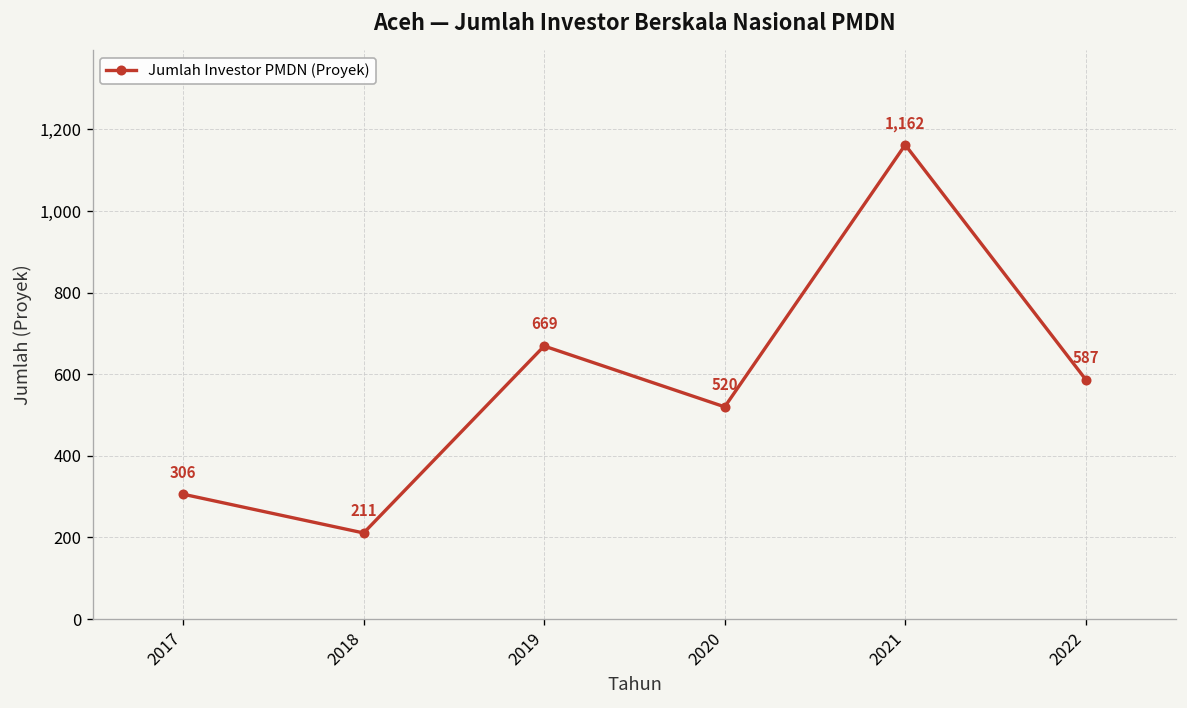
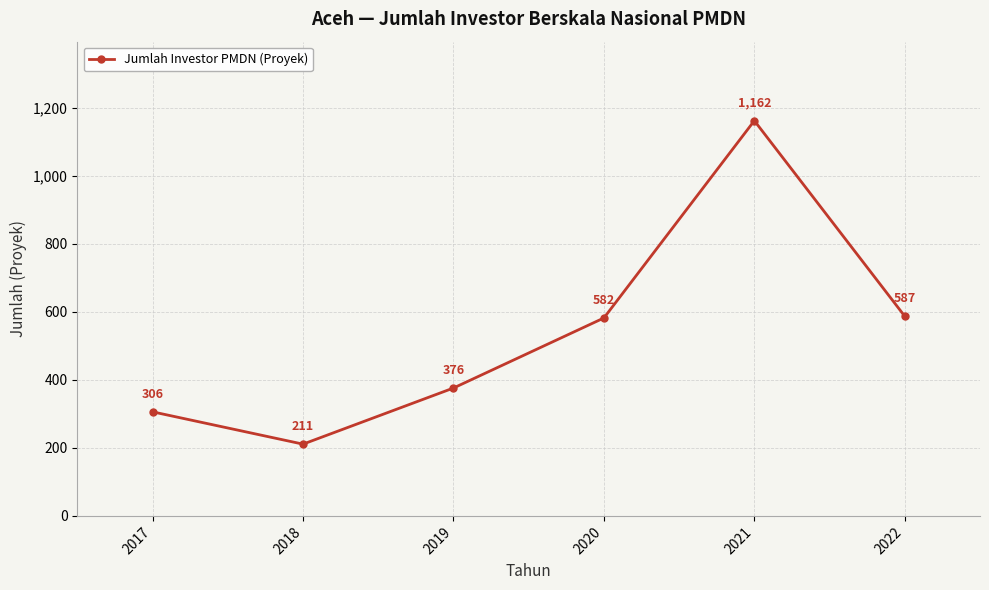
  {
    "2017": "306",
    "2018": "211",
-   "2019": "669",
-   "2020": "520",
+   "2019": "376",
+   "2020": "582",
    "2021": "1,162",
    "2022": "587"
  }
